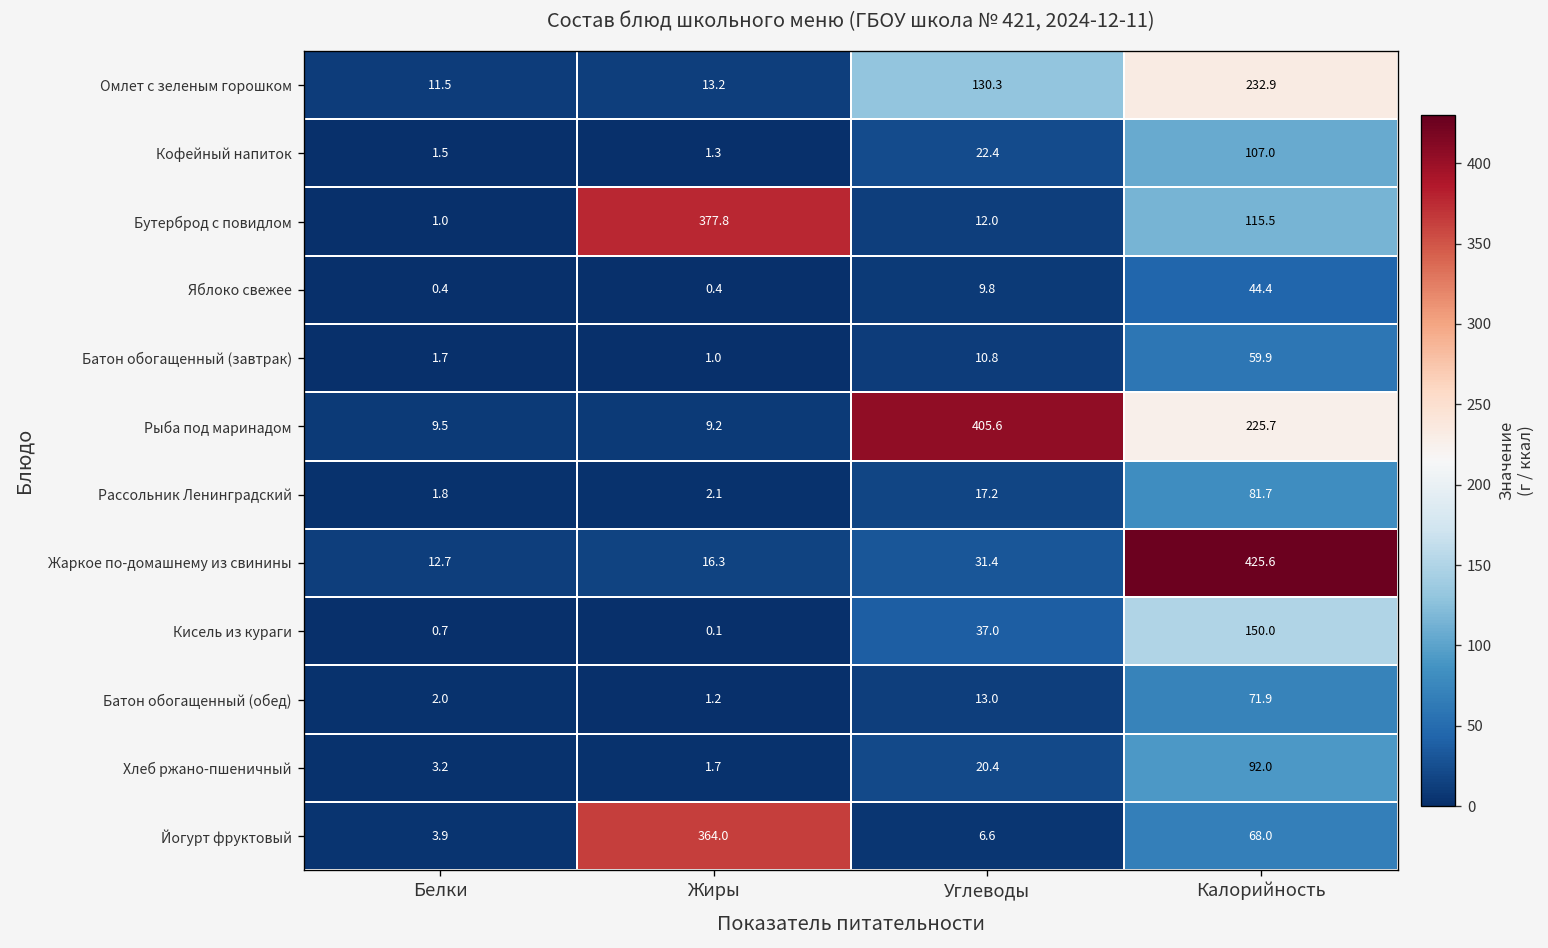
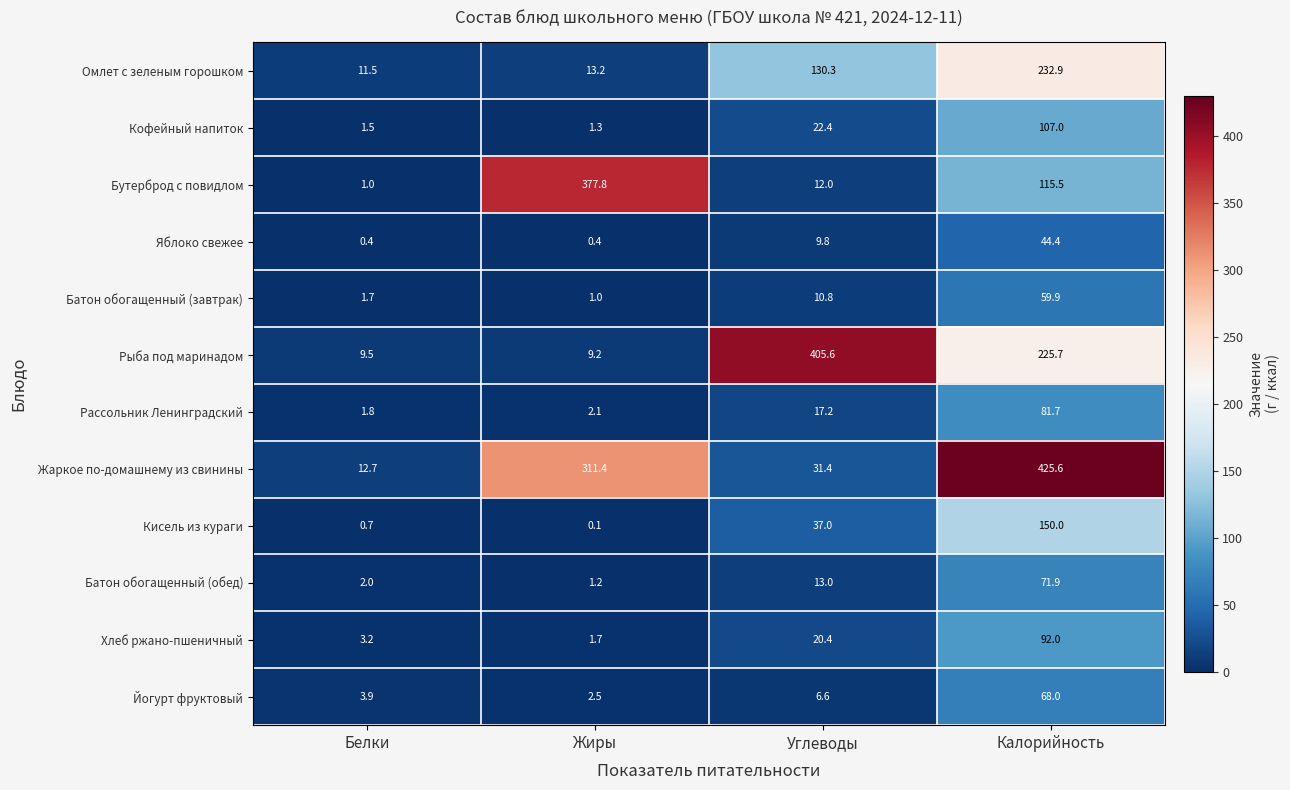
  {
    "Омлет с зеленым горошком": {
      "Белки": 11.5,
      "Жиры": 13.2,
      "Углеводы": 130.3,
      "Калорийность": 232.9
    },
    "Кофейный напиток": {
      "Белки": 1.5,
      "Жиры": 1.3,
      "Углеводы": 22.4,
      "Калорийность": 107.0
    },
    "Бутерброд с повидлом": {
      "Белки": 1.0,
      "Жиры": 377.8,
      "Углеводы": 12.0,
      "Калорийность": 115.5
    },
    "Яблоко свежее": {
      "Белки": 0.4,
      "Жиры": 0.4,
      "Углеводы": 9.8,
      "Калорийность": 44.4
    },
    "Батон обогащенный (завтрак)": {
      "Белки": 1.7,
      "Жиры": 1.0,
      "Углеводы": 10.8,
      "Калорийность": 59.9
    },
    "Рыба под маринадом": {
      "Белки": 9.5,
      "Жиры": 9.2,
      "Углеводы": 405.6,
      "Калорийность": 225.7
    },
    "Рассольник Ленинградский": {
      "Белки": 1.8,
      "Жиры": 2.1,
      "Углеводы": 17.2,
      "Калорийность": 81.7
    },
    "Жаркое по-домашнему из свинины": {
      "Белки": 12.7,
-     "Жиры": 16.3,
+     "Жиры": 311.4,
      "Углеводы": 31.4,
      "Калорийность": 425.6
    },
    "Кисель из кураги": {
      "Белки": 0.7,
      "Жиры": 0.1,
      "Углеводы": 37.0,
      "Калорийность": 150.0
    },
    "Батон обогащенный (обед)": {
      "Белки": 2.0,
      "Жиры": 1.2,
      "Углеводы": 13.0,
      "Калорийность": 71.9
    },
    "Хлеб ржано-пшеничный": {
      "Белки": 3.2,
      "Жиры": 1.7,
      "Углеводы": 20.4,
      "Калорийность": 92.0
    },
    "Йогурт фруктовый": {
      "Белки": 3.9,
-     "Жиры": 364.0,
+     "Жиры": 2.5,
      "Углеводы": 6.6,
      "Калорийность": 68.0
    }
  }
